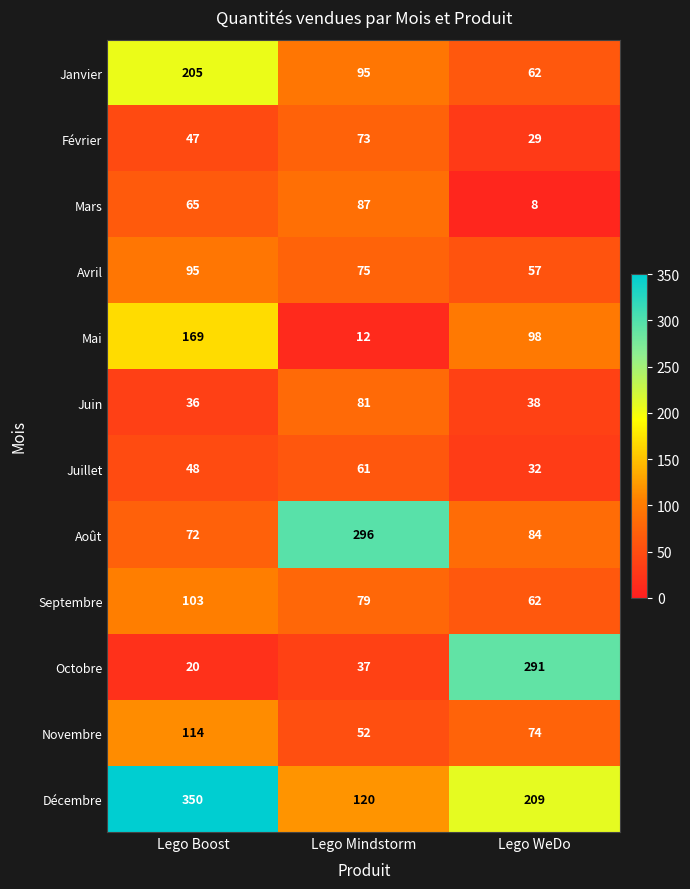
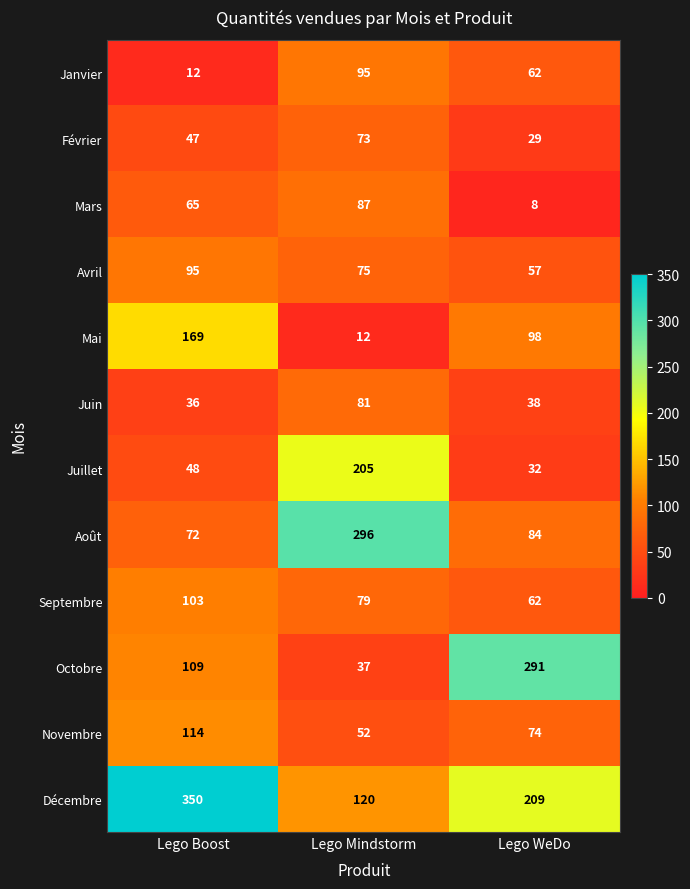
  {
    "Janvier": {
-     "Lego Boost": 205,
+     "Lego Boost": 12,
      "Lego Mindstorm": 95,
      "Lego WeDo": 62
    },
    "Février": {
      "Lego Boost": 47,
      "Lego Mindstorm": 73,
      "Lego WeDo": 29
    },
    "Mars": {
      "Lego Boost": 65,
      "Lego Mindstorm": 87,
      "Lego WeDo": 8
    },
    "Avril": {
      "Lego Boost": 95,
      "Lego Mindstorm": 75,
      "Lego WeDo": 57
    },
    "Mai": {
      "Lego Boost": 169,
      "Lego Mindstorm": 12,
      "Lego WeDo": 98
    },
    "Juin": {
      "Lego Boost": 36,
      "Lego Mindstorm": 81,
      "Lego WeDo": 38
    },
    "Juillet": {
      "Lego Boost": 48,
-     "Lego Mindstorm": 61,
+     "Lego Mindstorm": 205,
      "Lego WeDo": 32
    },
    "Août": {
      "Lego Boost": 72,
      "Lego Mindstorm": 296,
      "Lego WeDo": 84
    },
    "Septembre": {
      "Lego Boost": 103,
      "Lego Mindstorm": 79,
      "Lego WeDo": 62
    },
    "Octobre": {
-     "Lego Boost": 20,
+     "Lego Boost": 109,
      "Lego Mindstorm": 37,
      "Lego WeDo": 291
    },
    "Novembre": {
      "Lego Boost": 114,
      "Lego Mindstorm": 52,
      "Lego WeDo": 74
    },
    "Décembre": {
      "Lego Boost": 350,
      "Lego Mindstorm": 120,
      "Lego WeDo": 209
    }
  }
